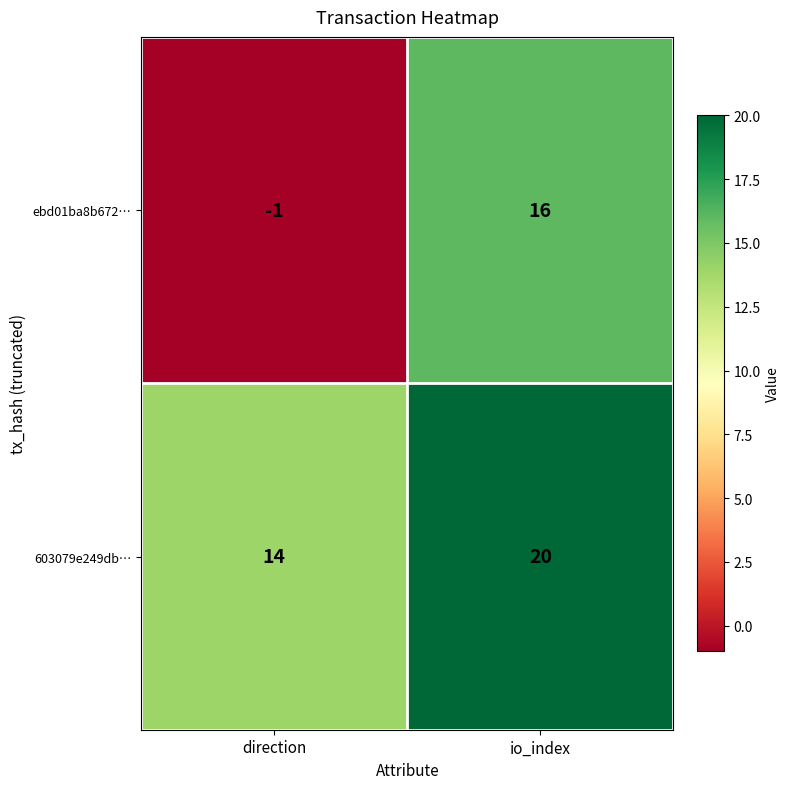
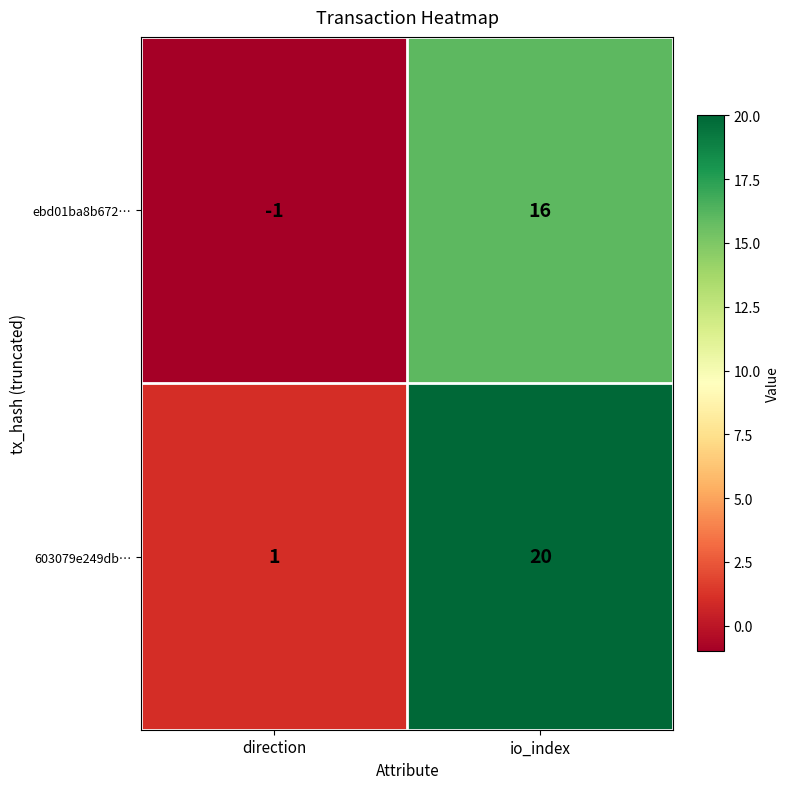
  {
    "ebd01ba8b672…": {
      "direction": -1,
      "io_index": 16
    },
    "603079e249db…": {
-     "direction": 14,
+     "direction": 1,
      "io_index": 20
    }
  }
